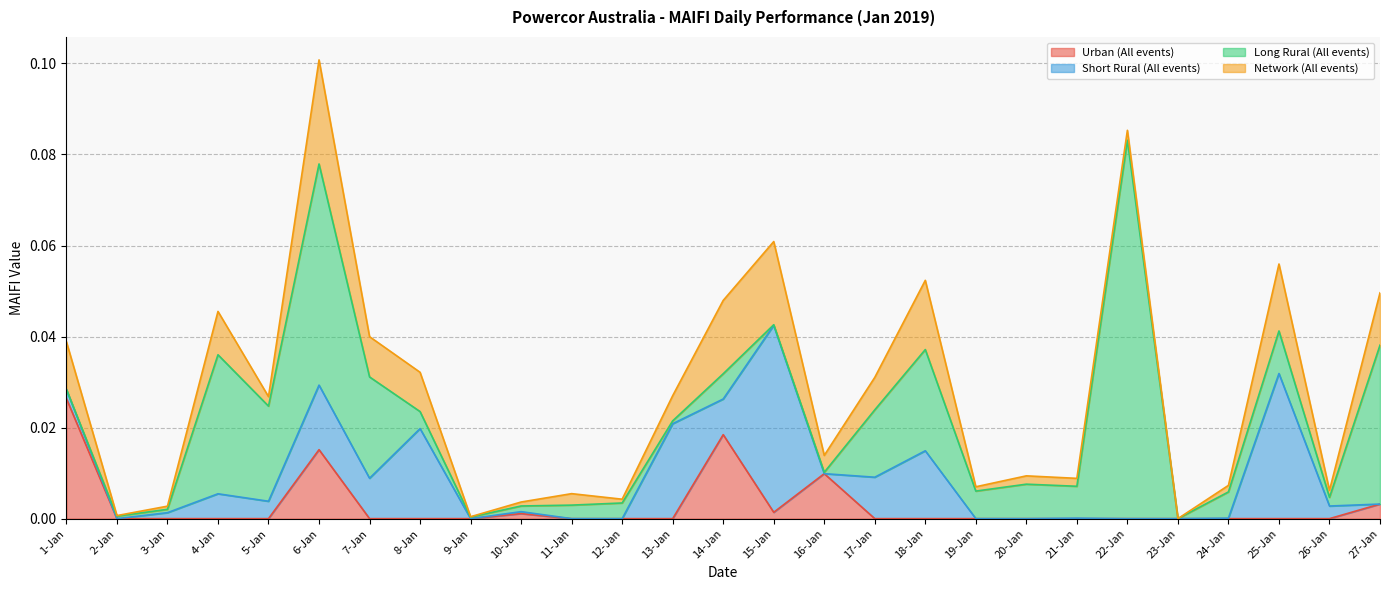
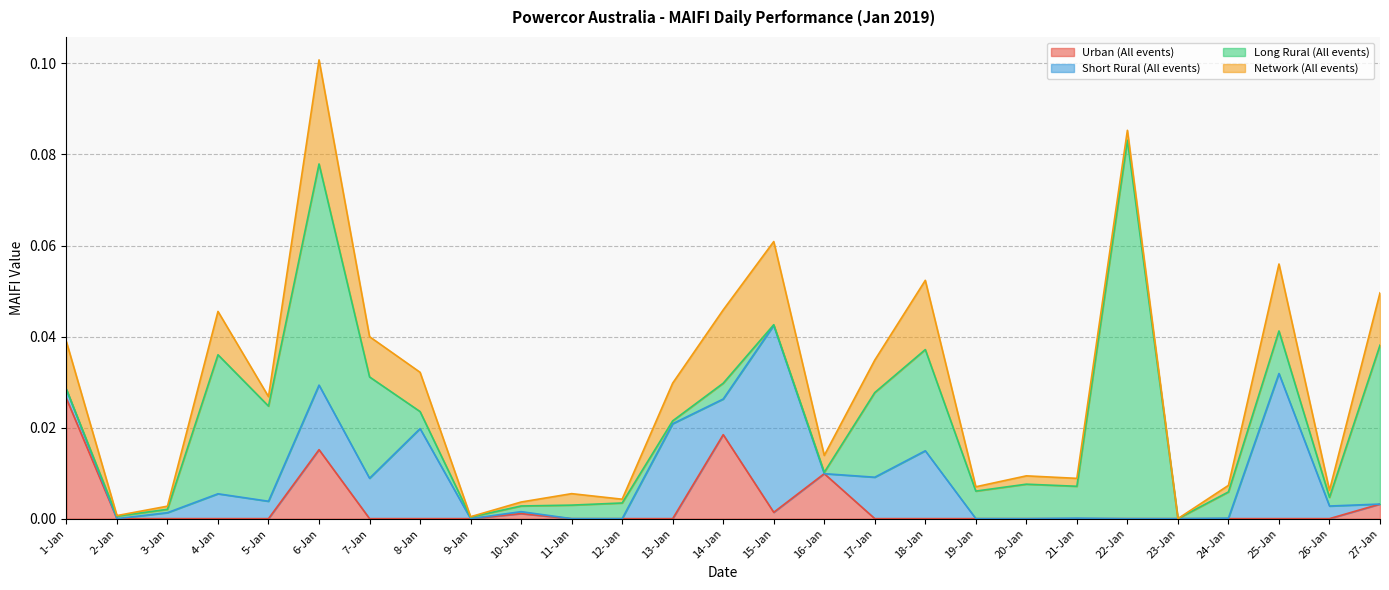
  {
    "Urban (All events)": {
      "1-Jan": 0.026,
      "3-Jan": 0.000,
      "4-Jan": 0.000,
      "5-Jan": 0.000,
      "6-Jan": 0.015,
      "7-Jan": 0.000,
      "8-Jan": 0.000,
      "13-Jan": 0.000,
      "14-Jan": 0.018,
      "15-Jan": 0.001,
      "17-Jan": 0.000,
      "18-Jan": 0.000,
      "25-Jan": 0.000,
      "26-Jan": 0.000
    },
    "Short Rural (All events)": {
      "3-Jan": 0.001,
      "4-Jan": 0.005,
      "5-Jan": 0.004,
      "6-Jan": 0.014,
      "7-Jan": 0.009,
      "8-Jan": 0.020,
      "13-Jan": 0.021,
      "14-Jan": 0.008,
      "17-Jan": 0.009,
      "18-Jan": 0.015,
      "25-Jan": 0.032,
      "26-Jan": 0.003
    },
    "Long Rural (All events)": {
      "3-Jan": 0.001,
      "4-Jan": 0.031,
      "5-Jan": 0.021,
      "6-Jan": 0.049,
      "7-Jan": 0.022,
      "8-Jan": 0.004,
      "10-Jan": 0.001,
      "11-Jan": 0.003,
      "12-Jan": 0.003,
      "13-Jan": 0.001,
-     "14-Jan": 0.006,
-     "17-Jan": 0.015,
+     "14-Jan": 0.003,
+     "17-Jan": 0.019,
      "18-Jan": 0.022,
      "19-Jan": 0.006,
      "20-Jan": 0.008,
      "21-Jan": 0.007,
      "22-Jan": 0.083,
      "24-Jan": 0.006,
      "25-Jan": 0.009,
      "26-Jan": 0.002,
      "27-Jan": 0.035
    },
    "Network (All events)": {
      "1-Jan": 0.010,
      "3-Jan": 0.001,
      "4-Jan": 0.010,
      "5-Jan": 0.002,
      "6-Jan": 0.023,
      "7-Jan": 0.009,
      "8-Jan": 0.009,
      "10-Jan": 0.001,
      "11-Jan": 0.003,
      "12-Jan": 0.001,
-     "13-Jan": 0.006,
+     "13-Jan": 0.008,
      "14-Jan": 0.016,
      "15-Jan": 0.018,
      "16-Jan": 0.004,
      "17-Jan": 0.007,
      "18-Jan": 0.015,
      "19-Jan": 0.001,
      "20-Jan": 0.002,
      "21-Jan": 0.002,
      "22-Jan": 0.002,
      "24-Jan": 0.001,
      "25-Jan": 0.015,
      "26-Jan": 0.002,
      "27-Jan": 0.012
    }
  }
